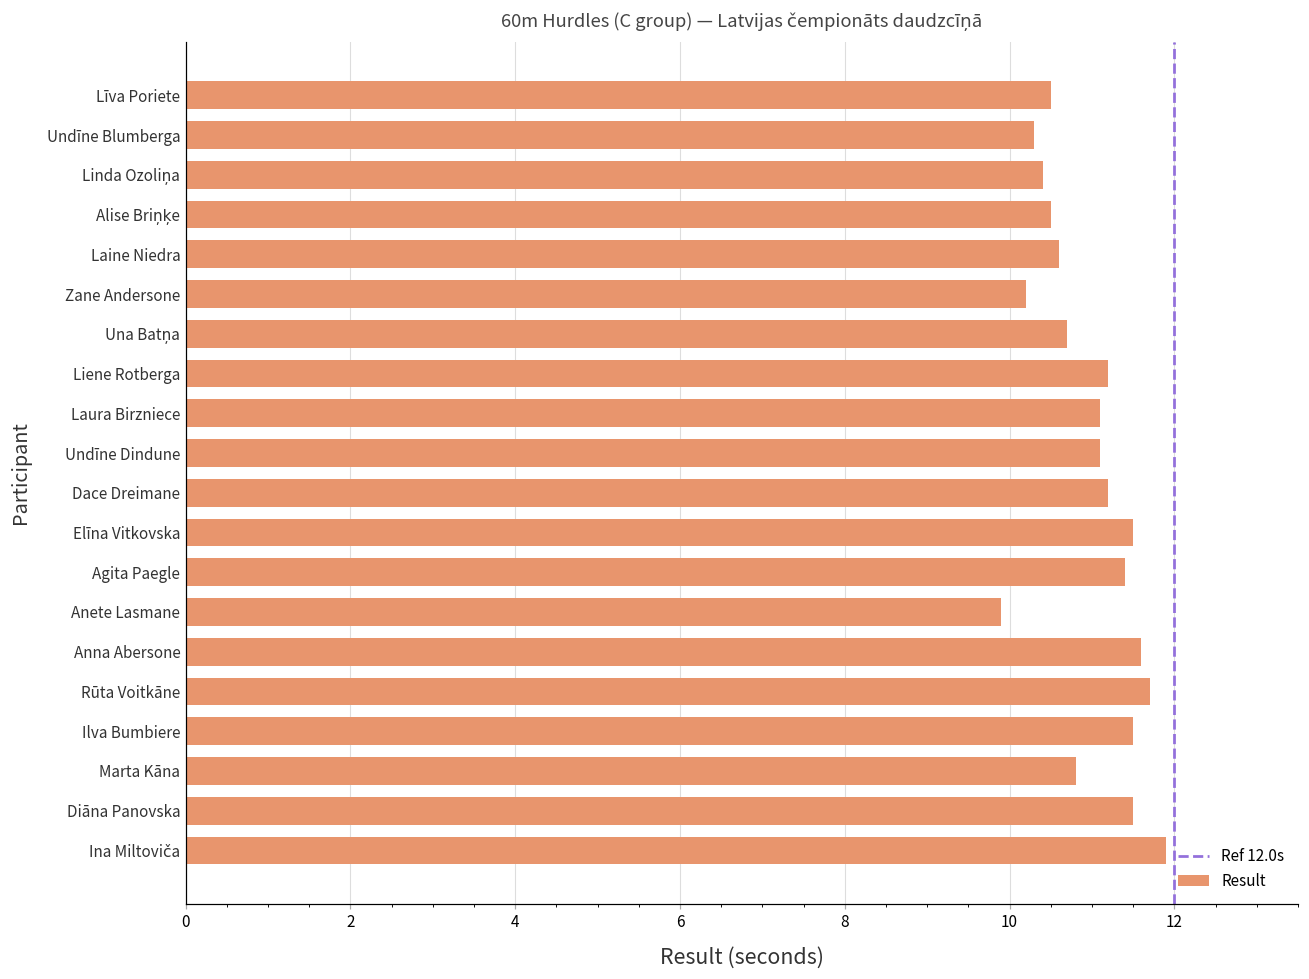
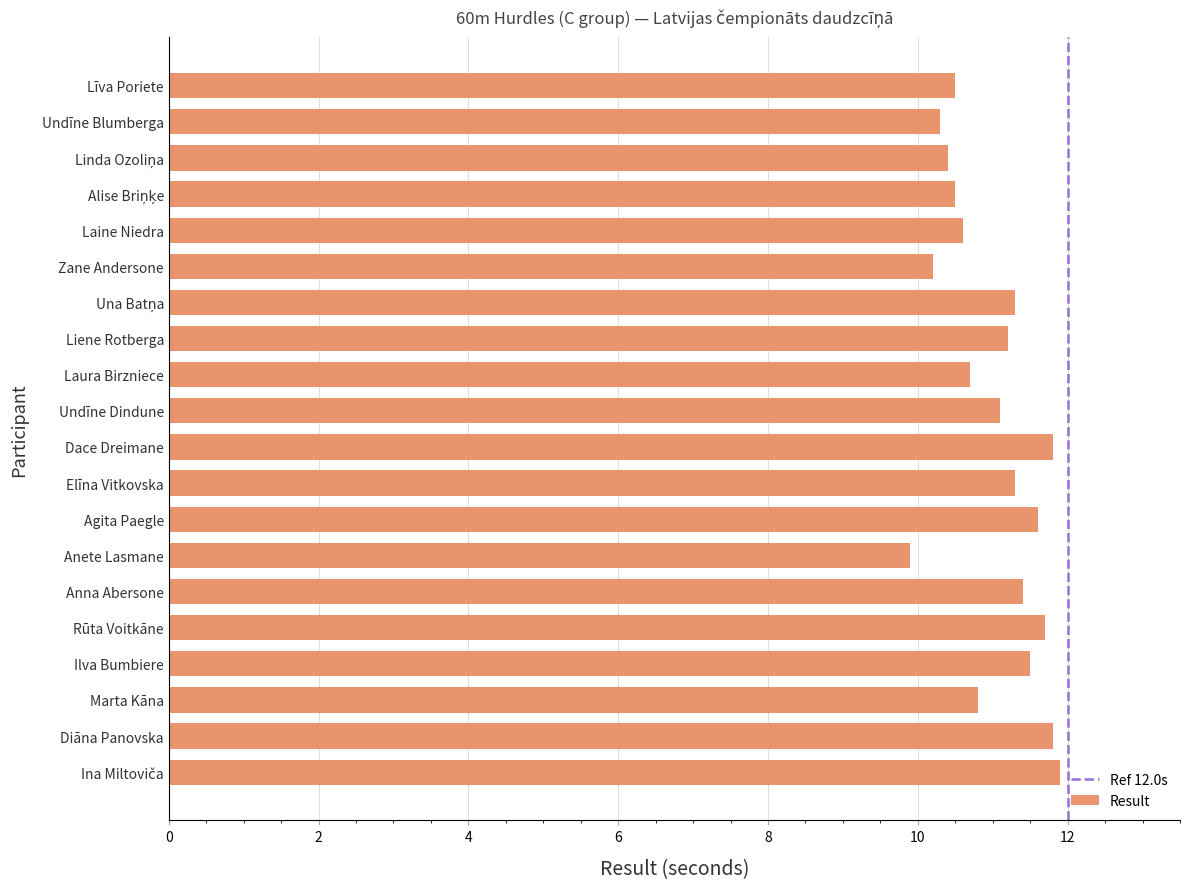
  {
    "Līva Poriete": 10.5,
    "Undīne Blumberga": 10.3,
    "Linda Ozoliņa": 10.4,
    "Alise Briņķe": 10.5,
    "Laine Niedra": 10.6,
    "Zane Andersone": 10.2,
-   "Una Batņa": 10.7,
+   "Una Batņa": 11.3,
    "Liene Rotberga": 11.2,
-   "Laura Birzniece": 11.1,
+   "Laura Birzniece": 10.7,
    "Undīne Dindune": 11.1,
-   "Dace Dreimane": 11.2,
-   "Elīna Vitkovska": 11.5,
-   "Agita Paegle": 11.4,
+   "Dace Dreimane": 11.8,
+   "Elīna Vitkovska": 11.3,
+   "Agita Paegle": 11.6,
    "Anete Lasmane": 9.9,
-   "Anna Abersone": 11.6,
+   "Anna Abersone": 11.4,
    "Rūta Voitkāne": 11.7,
    "Ilva Bumbiere": 11.5,
    "Marta Kāna": 10.8,
-   "Diāna Panovska": 11.5,
+   "Diāna Panovska": 11.8,
    "Ina Miltoviča": 11.9
  }
